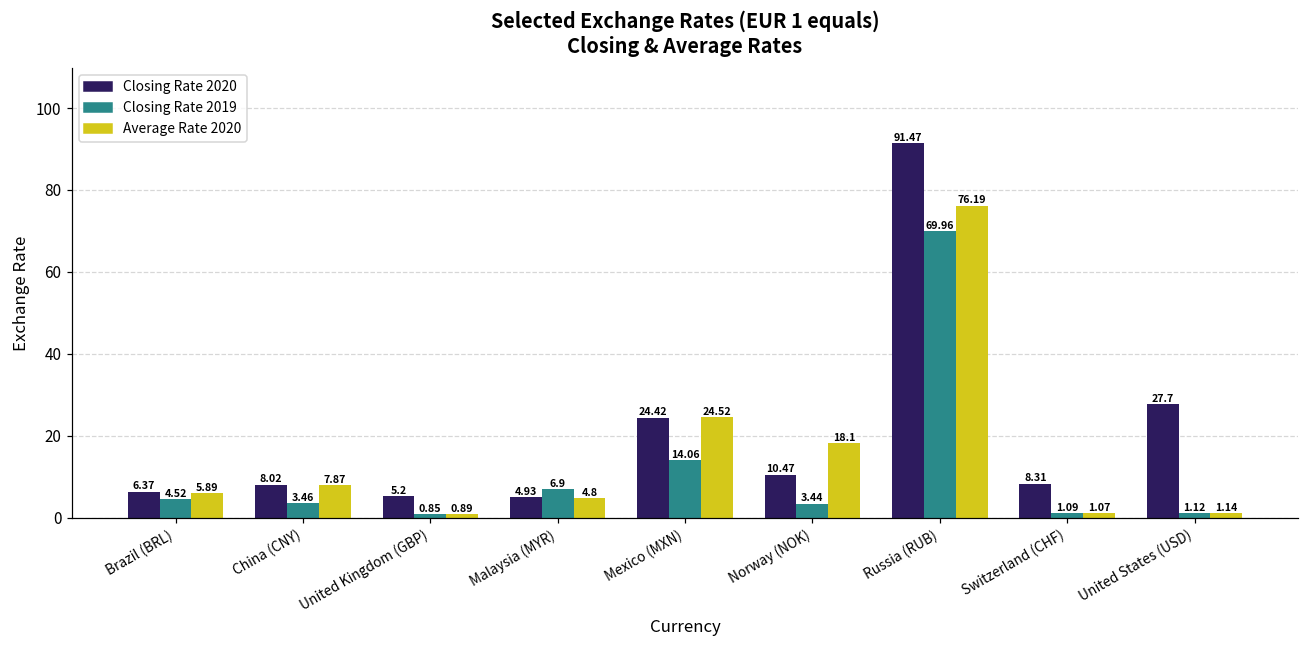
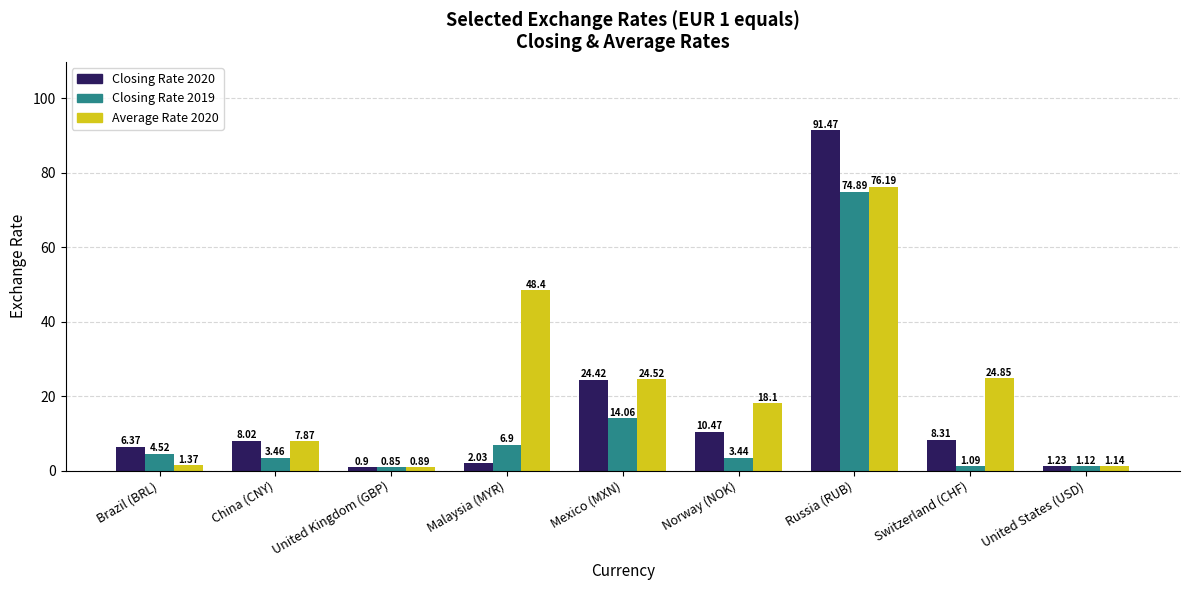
  {
    "Closing Rate 2020": {
      "Brazil (BRL)": 6.37,
      "China (CNY)": 8.02,
-     "United Kingdom (GBP)": 5.2,
-     "Malaysia (MYR)": 4.93,
+     "United Kingdom (GBP)": 0.9,
+     "Malaysia (MYR)": 2.03,
      "Mexico (MXN)": 24.42,
      "Norway (NOK)": 10.47,
      "Russia (RUB)": 91.47,
      "Switzerland (CHF)": 8.31,
-     "United States (USD)": 27.7
+     "United States (USD)": 1.23
    },
    "Closing Rate 2019": {
      "Brazil (BRL)": 4.52,
      "China (CNY)": 3.46,
      "United Kingdom (GBP)": 0.85,
      "Malaysia (MYR)": 6.9,
      "Mexico (MXN)": 14.06,
      "Norway (NOK)": 3.44,
-     "Russia (RUB)": 69.96,
+     "Russia (RUB)": 74.89,
      "Switzerland (CHF)": 1.09,
      "United States (USD)": 1.12
    },
    "Average Rate 2020": {
-     "Brazil (BRL)": 5.89,
+     "Brazil (BRL)": 1.37,
      "China (CNY)": 7.87,
      "United Kingdom (GBP)": 0.89,
-     "Malaysia (MYR)": 4.8,
+     "Malaysia (MYR)": 48.4,
      "Mexico (MXN)": 24.52,
      "Norway (NOK)": 18.1,
      "Russia (RUB)": 76.19,
-     "Switzerland (CHF)": 1.07,
+     "Switzerland (CHF)": 24.85,
      "United States (USD)": 1.14
    }
  }
